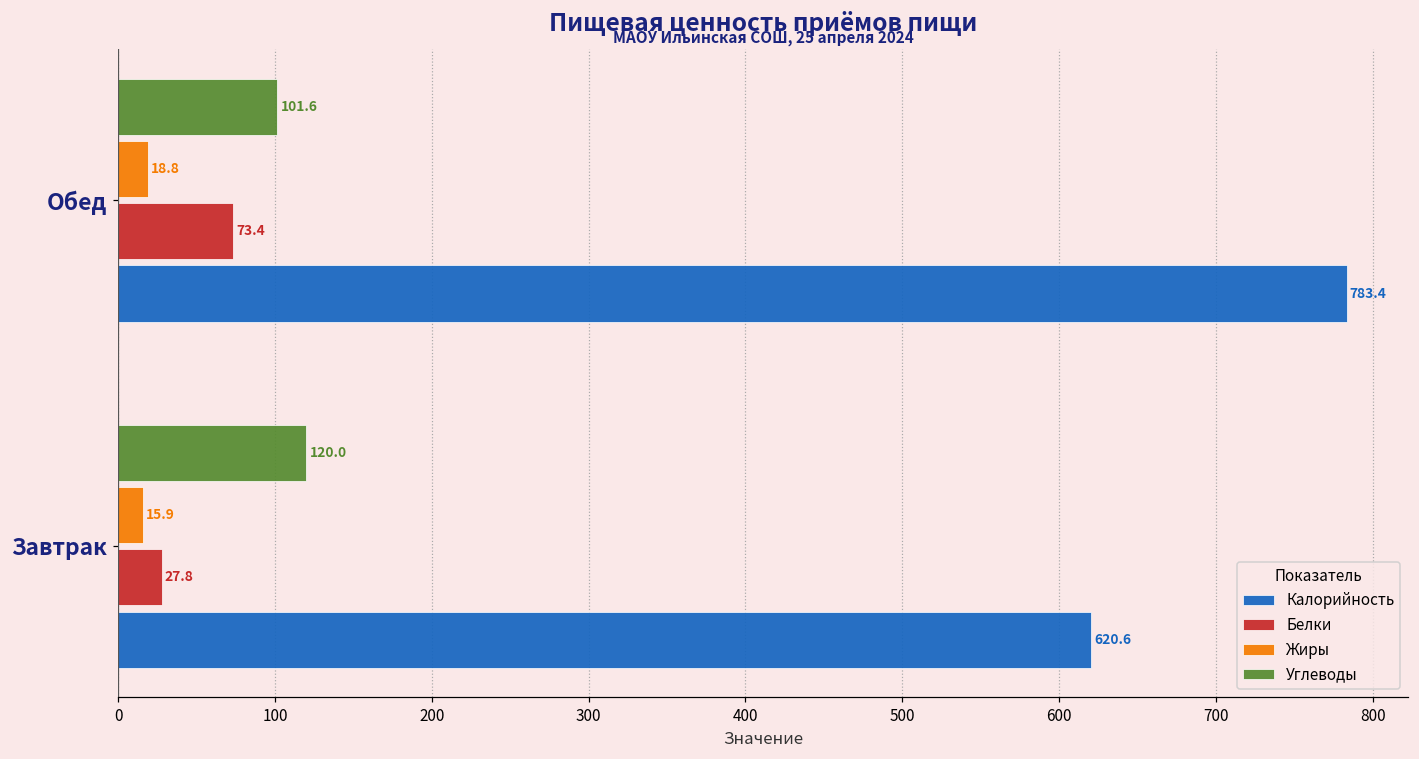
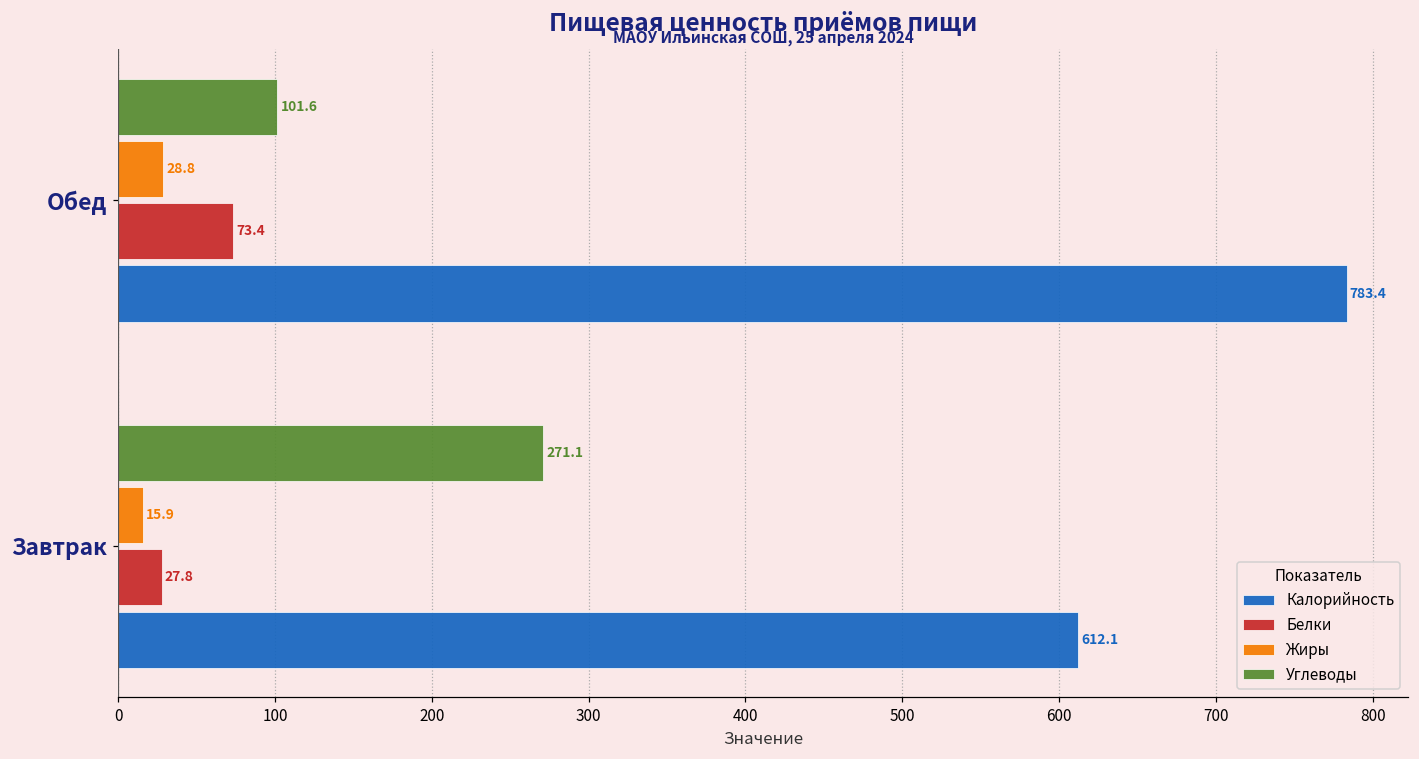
  {
    "Калорийность": {
      "Обед": 783.4,
-     "Завтрак": 620.6
+     "Завтрак": 612.1
    },
    "Белки": {
      "Обед": 73.4,
      "Завтрак": 27.8
    },
    "Жиры": {
-     "Обед": 18.8,
+     "Обед": 28.8,
      "Завтрак": 15.9
    },
    "Углеводы": {
      "Обед": 101.6,
-     "Завтрак": 120.0
+     "Завтрак": 271.1
    }
  }
